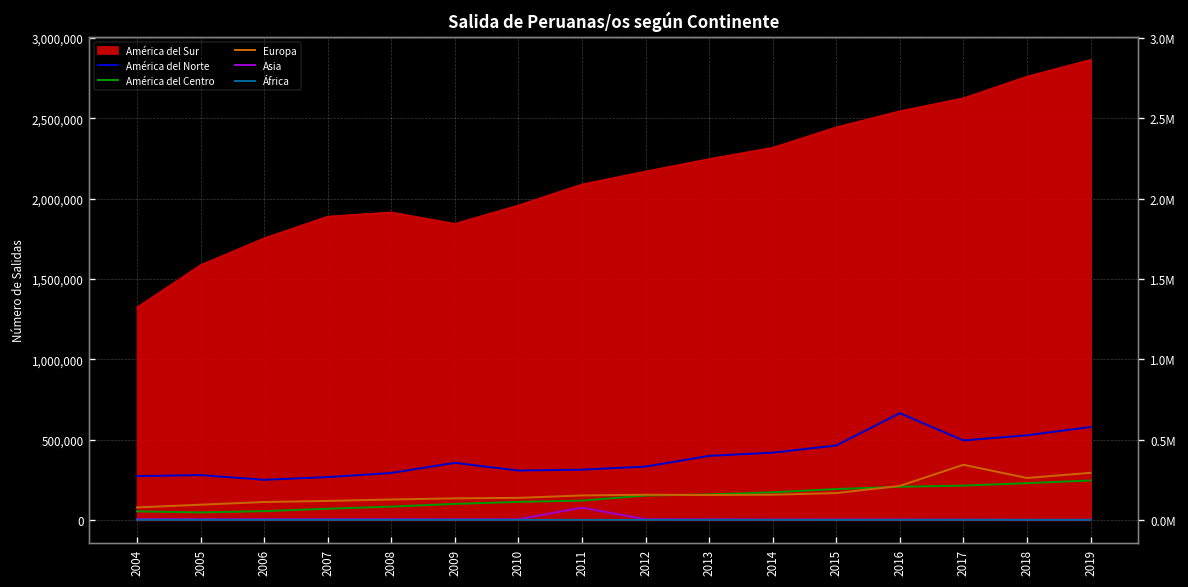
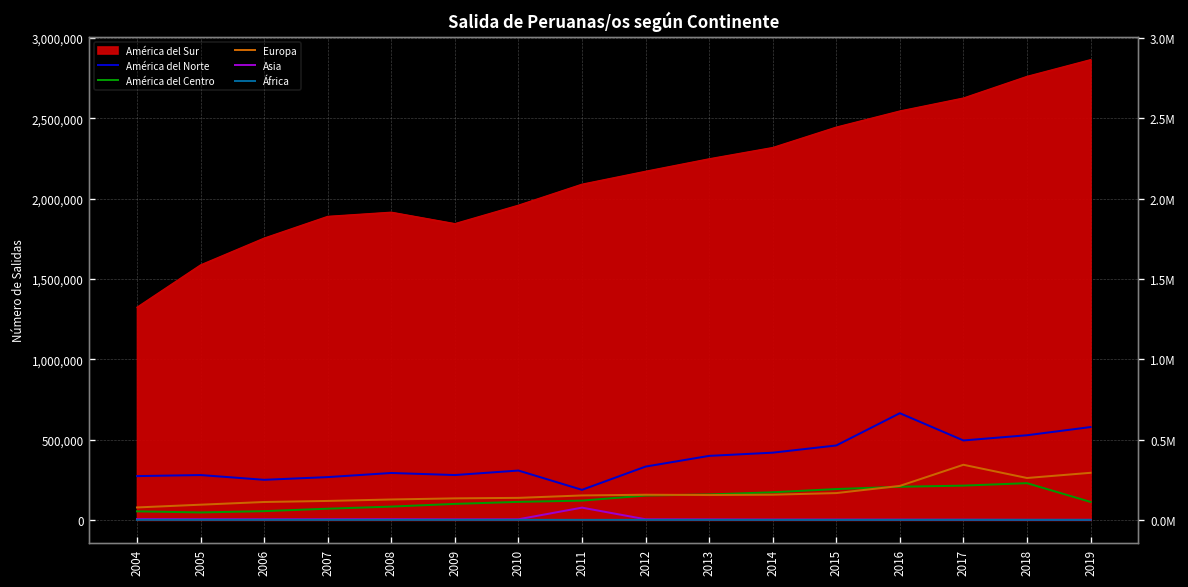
  {
    "América del Sur": {
      "2004": "1,320,000",
      "2005": "1,590,000",
      "2006": "1,750,000",
      "2007": "1,890,000",
      "2008": "1,920,000",
      "2009": "1,840,000",
      "2010": "1,960,000",
      "2011": "2,090,000",
      "2012": "2,170,000",
      "2013": "2,250,000",
      "2014": "2,320,000",
      "2015": "2,450,000",
      "2016": "2,550,000",
      "2017": "2,630,000",
      "2018": "2,760,000",
      "2019": "2,870,000"
    },
    "América del Norte": {
      "2004": "270,000",
      "2005": "280,000",
      "2006": "250,000",
      "2007": "270,000",
      "2008": "290,000",
-     "2009": "360,000",
+     "2009": "280,000",
      "2010": "310,000",
-     "2011": "310,000",
+     "2011": "190,000",
      "2012": "330,000",
      "2013": "400,000",
      "2014": "420,000",
      "2015": "460,000",
      "2016": "660,000",
      "2017": "490,000",
      "2018": "530,000",
      "2019": "580,000"
    },
    "América del Centro": {
      "2004": "50,000",
      "2005": "50,000",
      "2006": "50,000",
      "2007": "70,000",
      "2008": "80,000",
      "2009": "100,000",
      "2010": "110,000",
      "2011": "120,000",
      "2015": "190,000",
      "2017": "210,000",
      "2018": "230,000",
-     "2019": "250,000"
+     "2019": "110,000"
    },
    "Europa": {
      "2004": "80,000",
      "2005": "90,000",
      "2006": "110,000",
      "2007": "120,000",
      "2008": "130,000",
      "2009": "130,000",
      "2010": "140,000",
      "2011": "150,000",
      "2015": "170,000",
      "2017": "340,000",
      "2018": "260,000",
      "2019": "290,000"
    },
    "Asia": {
      "2011": "80,000"
    },
    "África": {
      "2011": "0"
    }
  }
